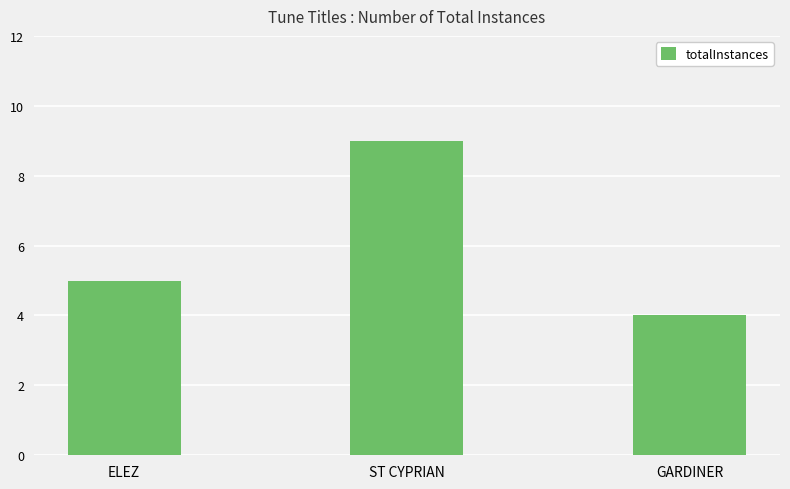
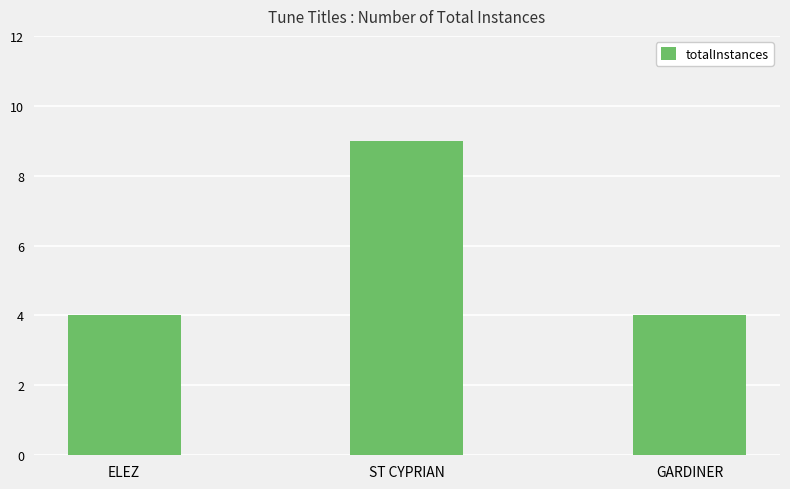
  {
-   "ELEZ": 5,
+   "ELEZ": 4,
    "ST CYPRIAN": 9,
    "GARDINER": 4
  }
